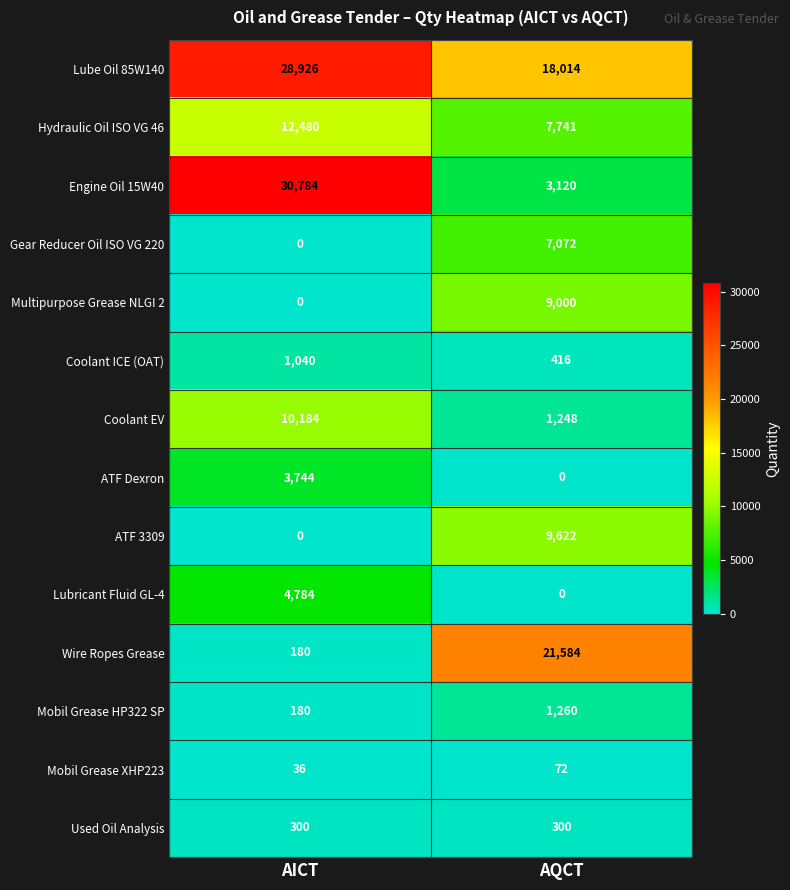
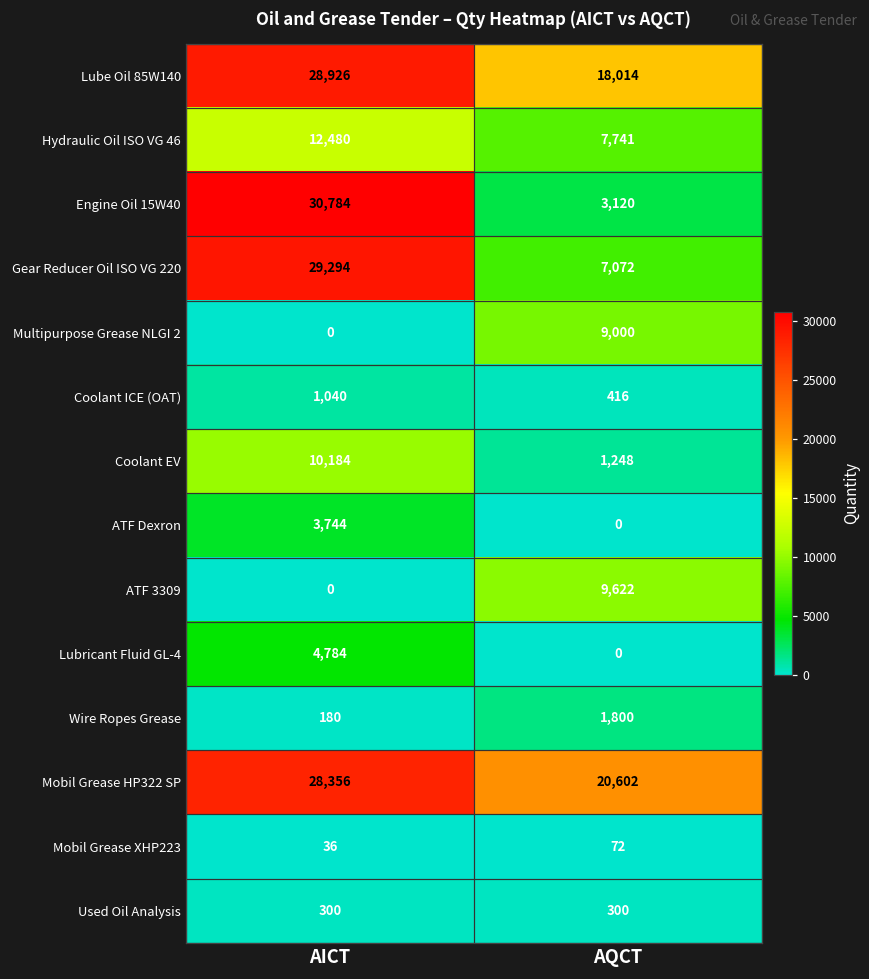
  {
    "Lube Oil 85W140": {
      "AICT": "28,926",
      "AQCT": "18,014"
    },
    "Hydraulic Oil ISO VG 46": {
      "AICT": "12,480",
      "AQCT": "7,741"
    },
    "Engine Oil 15W40": {
      "AICT": "30,784",
      "AQCT": "3,120"
    },
    "Gear Reducer Oil ISO VG 220": {
-     "AICT": "0",
+     "AICT": "29,294",
      "AQCT": "7,072"
    },
    "Multipurpose Grease NLGI 2": {
      "AICT": "0",
      "AQCT": "9,000"
    },
    "Coolant ICE (OAT)": {
      "AICT": "1,040",
      "AQCT": "416"
    },
    "Coolant EV": {
      "AICT": "10,184",
      "AQCT": "1,248"
    },
    "ATF Dexron": {
      "AICT": "3,744",
      "AQCT": "0"
    },
    "ATF 3309": {
      "AICT": "0",
      "AQCT": "9,622"
    },
    "Lubricant Fluid GL-4": {
      "AICT": "4,784",
      "AQCT": "0"
    },
    "Wire Ropes Grease": {
      "AICT": "180",
-     "AQCT": "21,584"
+     "AQCT": "1,800"
    },
    "Mobil Grease HP322 SP": {
-     "AICT": "180",
-     "AQCT": "1,260"
+     "AICT": "28,356",
+     "AQCT": "20,602"
    },
    "Mobil Grease XHP223": {
      "AICT": "36",
      "AQCT": "72"
    },
    "Used Oil Analysis": {
      "AICT": "300",
      "AQCT": "300"
    }
  }
